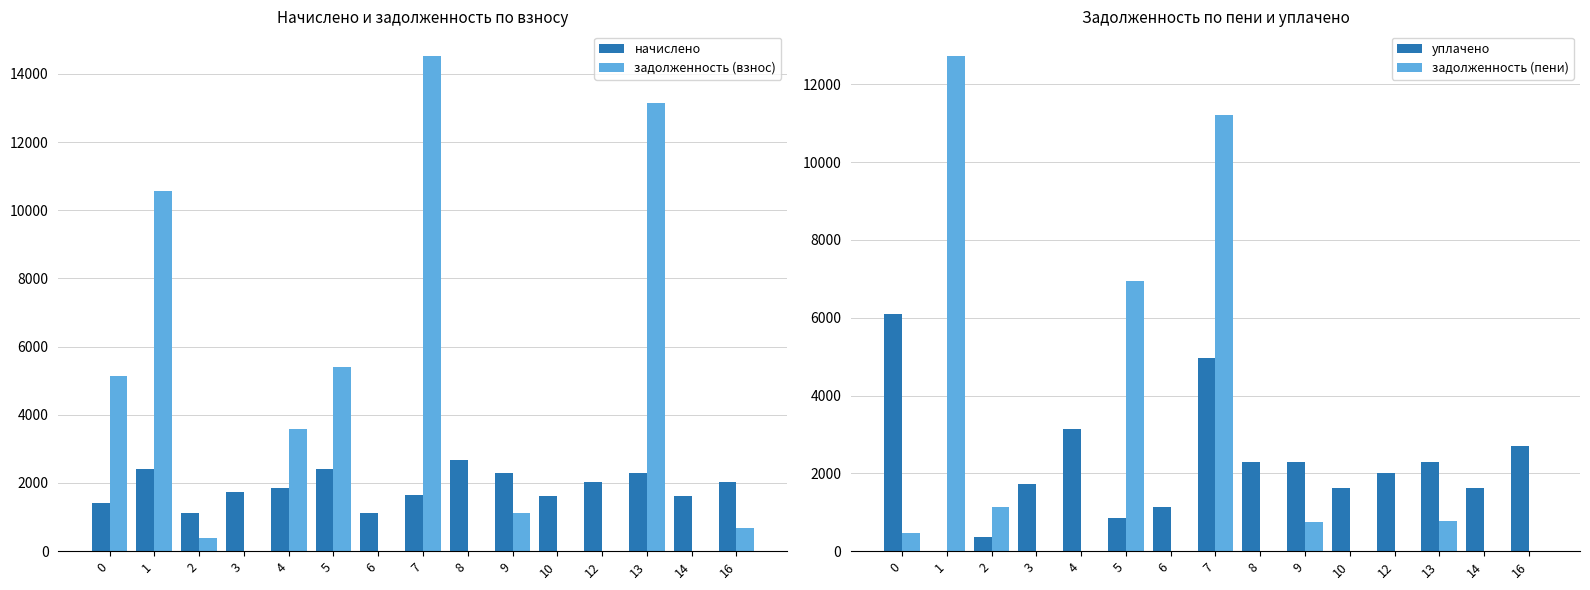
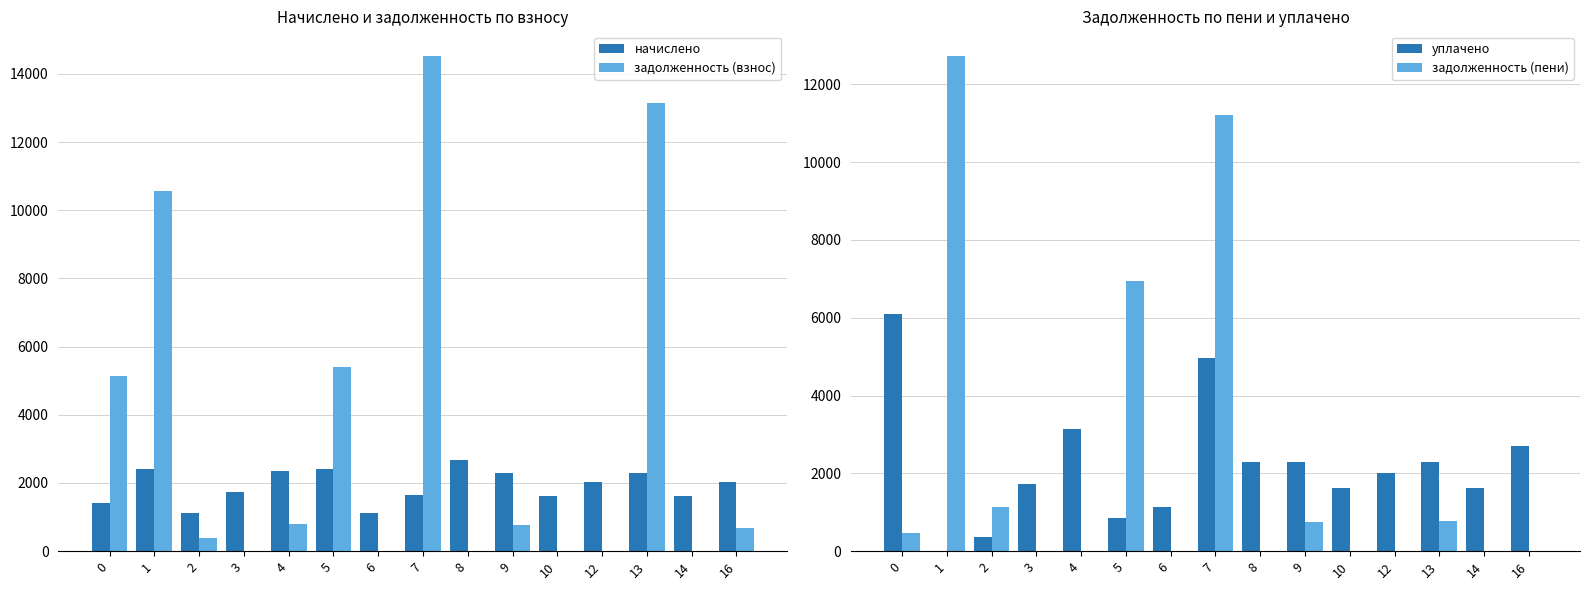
  {
    "Начислено и задолженность по взносу": {
      "начислено": {
        "0": 1400,
        "1": 2400,
        "2": 1100,
        "3": 1700,
-       "4": 1900,
+       "4": 2400,
        "5": 2400,
        "6": 1100,
        "7": 1600,
        "8": 2700,
        "9": 2300,
        "10": 1600,
        "12": 2000,
        "13": 2300,
        "14": 1600,
        "16": 2000
      },
      "задолженность (взнос)": {
        "0": 5100,
        "1": 10600,
        "2": 400,
        "3": 0,
-       "4": 3600,
+       "4": 800,
        "5": 5400,
        "6": 0,
        "7": 14500,
        "8": 0,
-       "9": 1100,
+       "9": 800,
        "10": 0,
        "12": 0,
        "13": 13100,
        "14": 0,
        "16": 700
      }
    },
    "Задолженность по пени и уплачено": {
      "уплачено": {
        "0": 6100,
        "1": 0,
        "2": 400,
        "3": 1700,
        "4": 3100,
        "5": 900,
        "6": 1100,
        "7": 5000,
        "8": 2300,
        "9": 2300,
        "10": 1600,
        "12": 2000,
        "13": 2300,
        "14": 1600,
        "16": 2700
      },
      "задолженность (пени)": {
        "0": 500,
        "1": 12700,
        "2": 1100,
        "3": 0,
        "4": 0,
        "5": 6900,
        "6": 0,
        "7": 11200,
        "8": 0,
        "9": 800,
        "10": 0,
        "12": 0,
        "13": 800,
        "14": 0,
        "16": 0
      }
    }
  }
